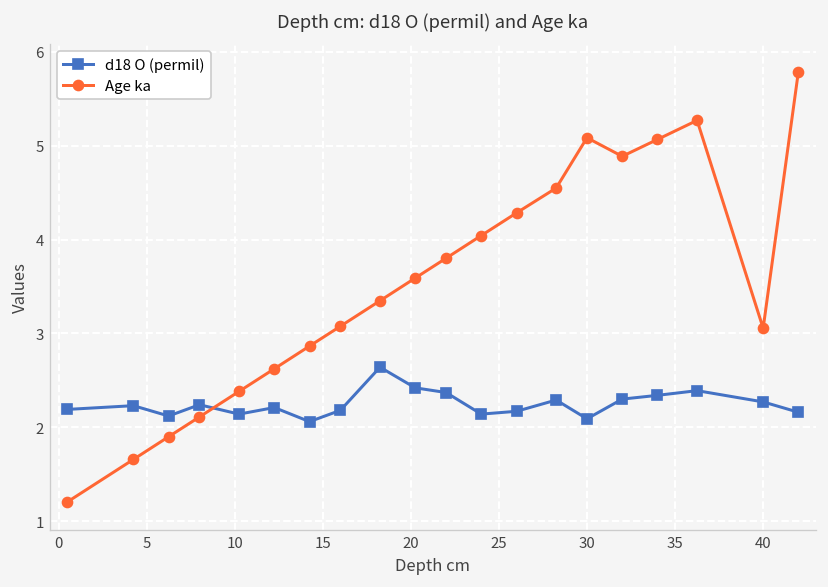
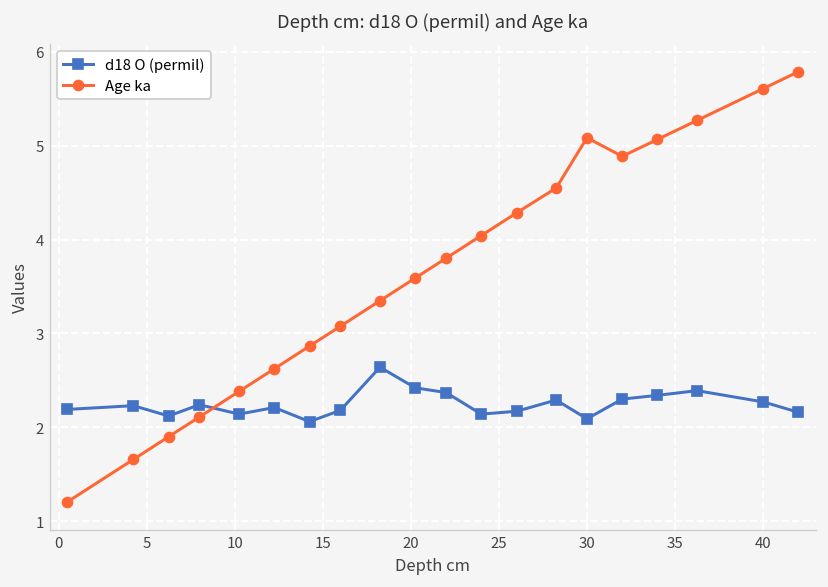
  {
    "d18 O (permil)": {
      "30": 2.1,
      "40": 2.3
    },
    "Age ka": {
      "30": 5.1,
-     "40": 3.1
+     "40": 5.6
    }
  }
